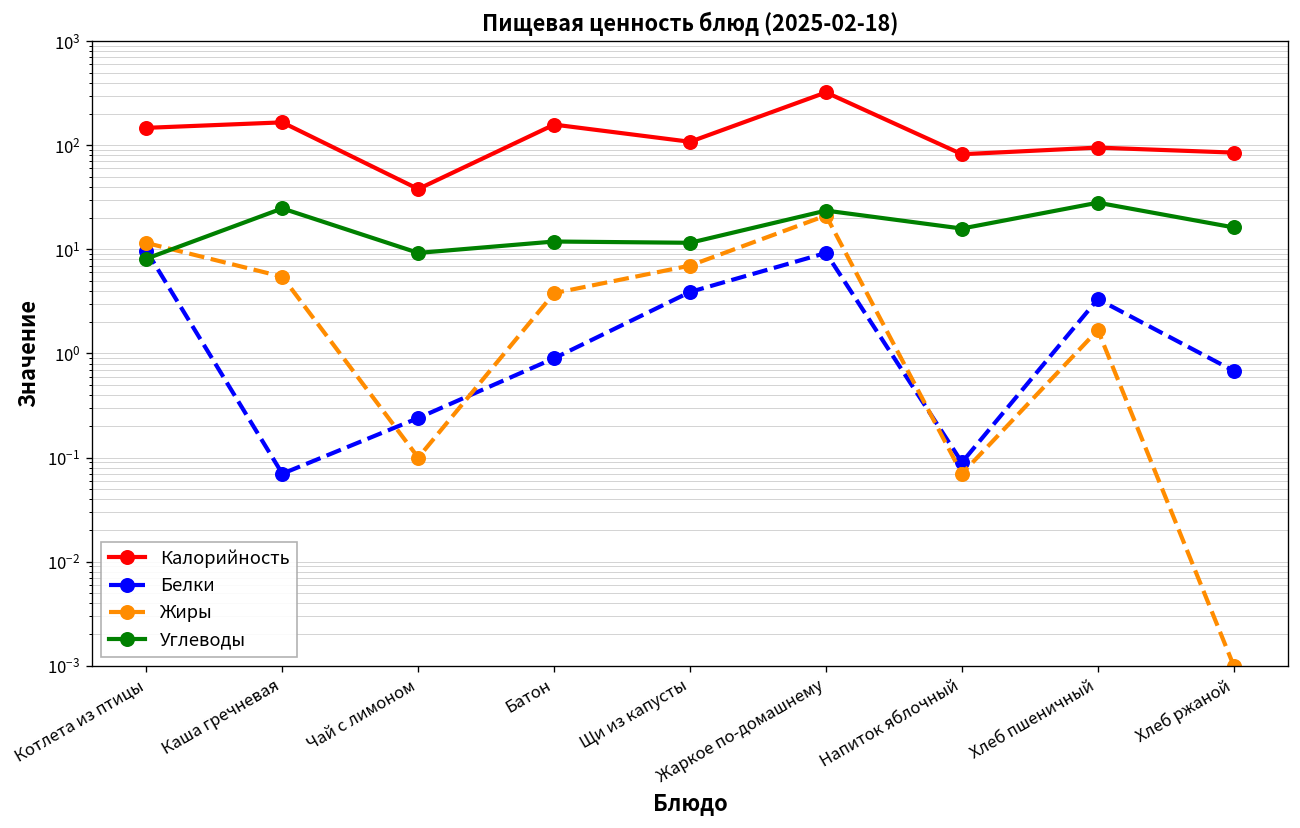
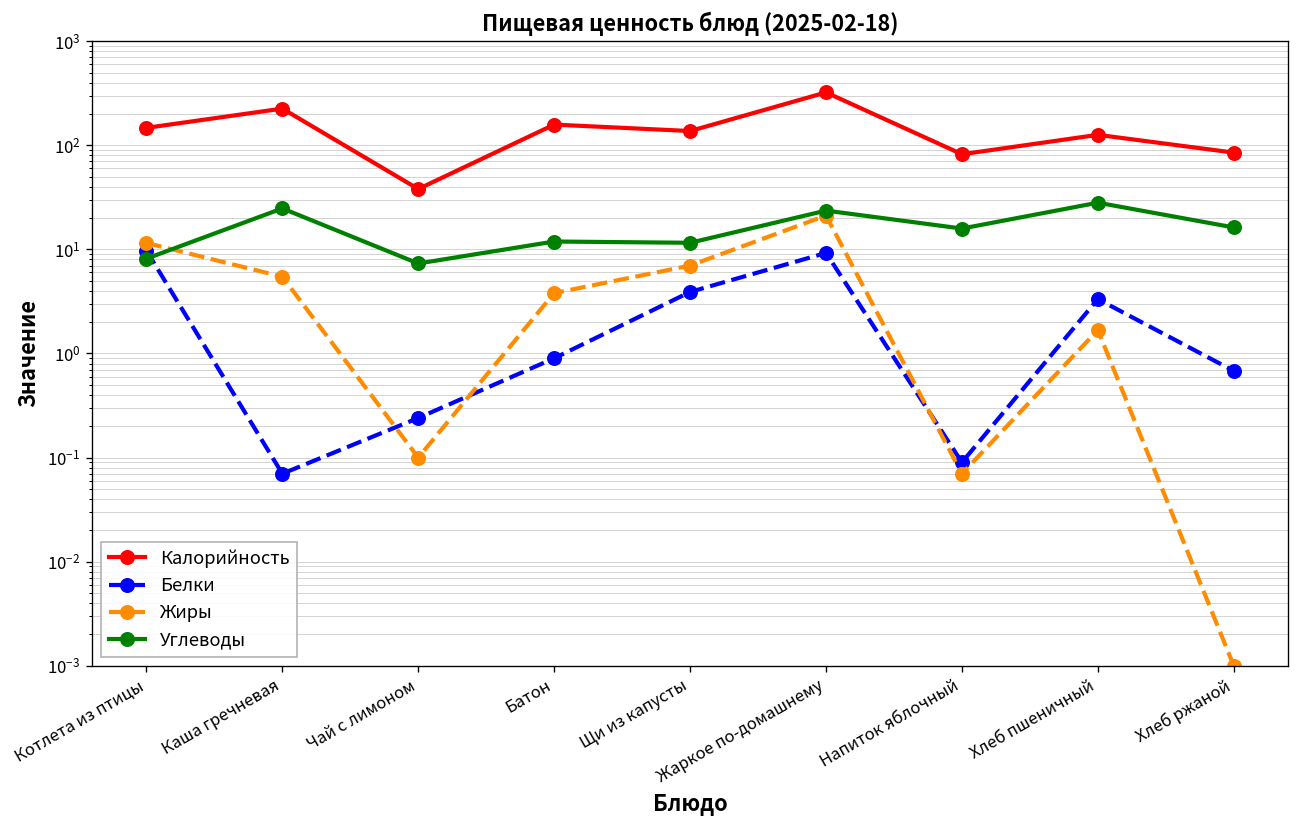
  {
    "Калорийность": {
      "Котлета из птицы": 150,
-     "Каша гречневая": 170,
+     "Каша гречневая": 230,
      "Чай с лимоном": 40,
      "Батон": 160,
-     "Щи из капусты": 110,
+     "Щи из капусты": 140,
      "Жаркое по-домашнему": 320,
      "Напиток яблочный": 80,
-     "Хлеб пшеничный": 100,
+     "Хлеб пшеничный": 130,
      "Хлеб ржаной": 90
    },
    "Белки": {
      "Котлета из птицы": 10,
      "Каша гречневая": 0.07,
      "Чай с лимоном": 0.24,
      "Батон": 0.9,
      "Щи из капусты": 4,
      "Жаркое по-домашнему": 9,
      "Напиток яблочный": 0.09,
      "Хлеб пшеничный": 3.3,
      "Хлеб ржаной": 0.7
    },
    "Жиры": {
      "Котлета из птицы": 12,
      "Каша гречневая": 5,
      "Чай с лимоном": 0.10,
      "Батон": 4,
      "Щи из капусты": 7,
      "Жаркое по-домашнему": 21,
      "Напиток яблочный": 0.07,
      "Хлеб пшеничный": 1.7,
      "Хлеб ржаной": 0.0010
    },
    "Углеводы": {
      "Котлета из птицы": 8,
      "Каша гречневая": 25,
-     "Чай с лимоном": 9,
+     "Чай с лимоном": 7,
      "Батон": 12,
      "Щи из капусты": 12,
      "Жаркое по-домашнему": 24,
      "Напиток яблочный": 16,
      "Хлеб пшеничный": 28,
      "Хлеб ржаной": 16
    }
  }
